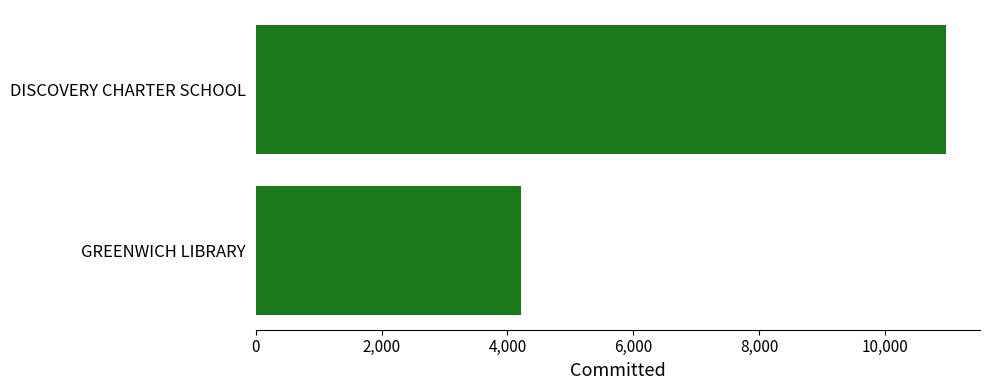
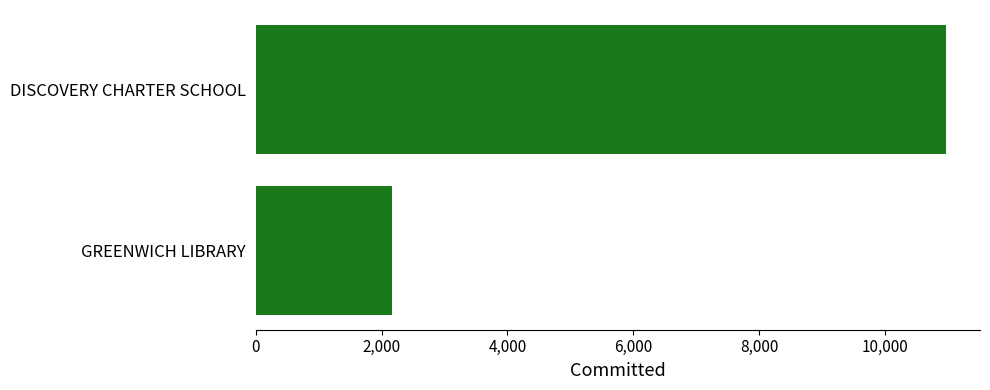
  {
    "DISCOVERY CHARTER SCHOOL": "11,000",
-   "GREENWICH LIBRARY": "4,200"
+   "GREENWICH LIBRARY": "2,200"
  }
